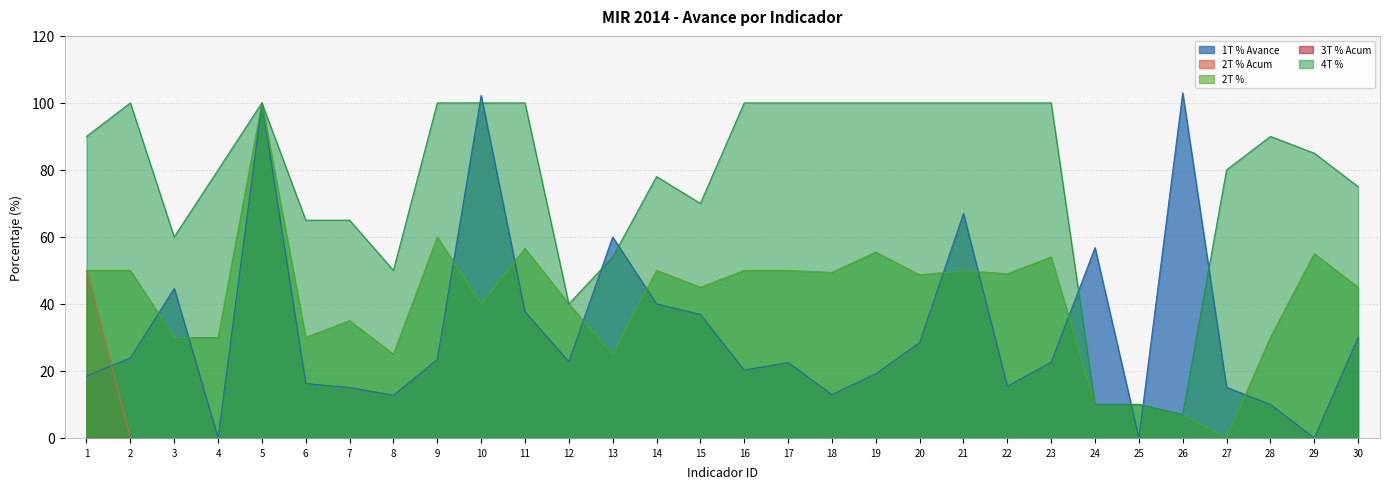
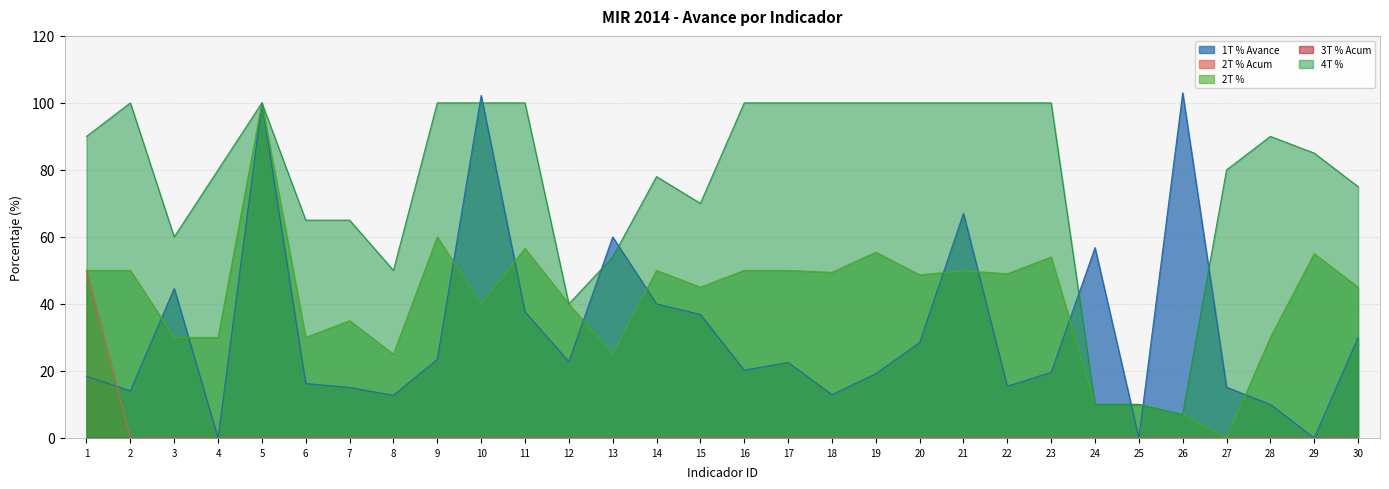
  {
    "1T % Avance": {
      "1": 18,
-     "2": 24,
+     "2": 14,
      "3": 45,
      "6": 16,
      "7": 15,
      "8": 13,
      "9": 23,
      "10": 102,
      "11": 38,
      "12": 23,
      "13": 60,
      "14": 40,
      "15": 37,
      "16": 20,
      "17": 23,
      "18": 13,
      "19": 19,
      "20": 28,
      "21": 67,
      "22": 15,
-     "23": 23,
+     "23": 20,
      "24": 57,
      "26": 103,
      "27": 15,
      "28": 10,
      "30": 30
    }
  }
